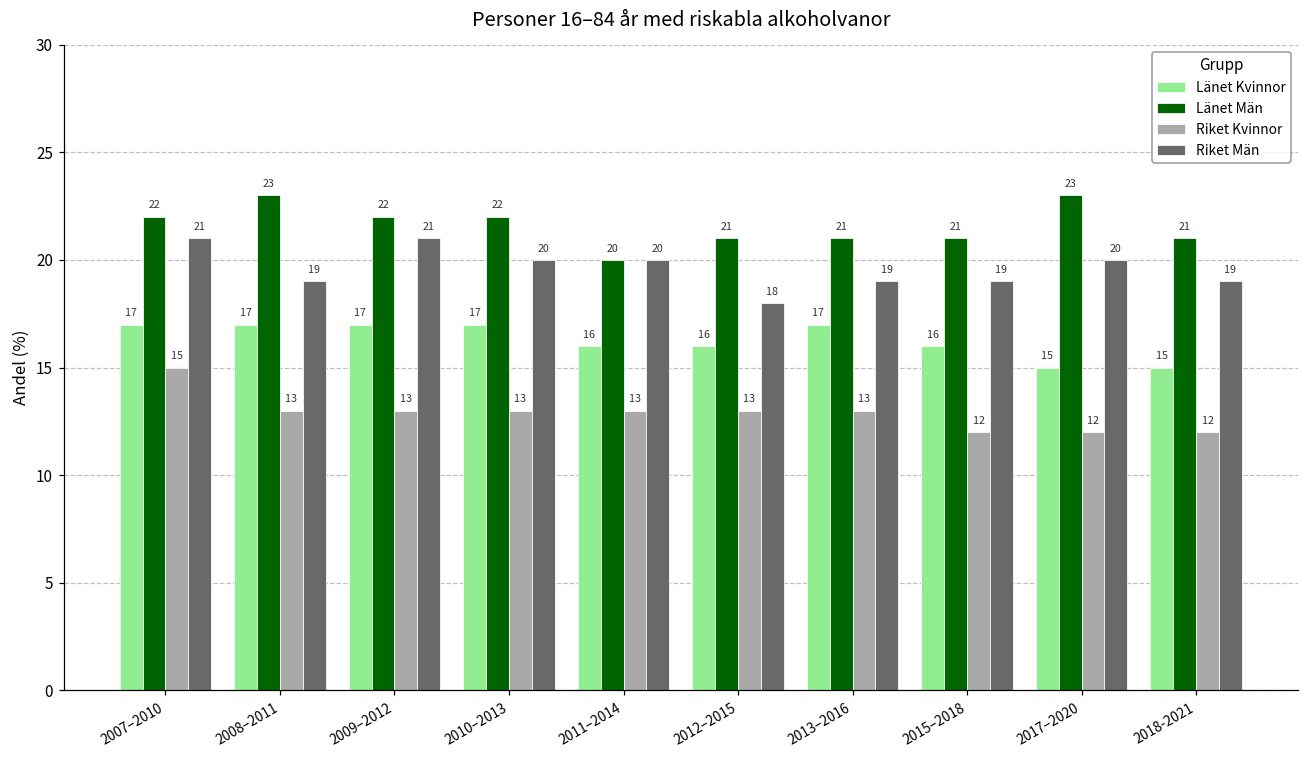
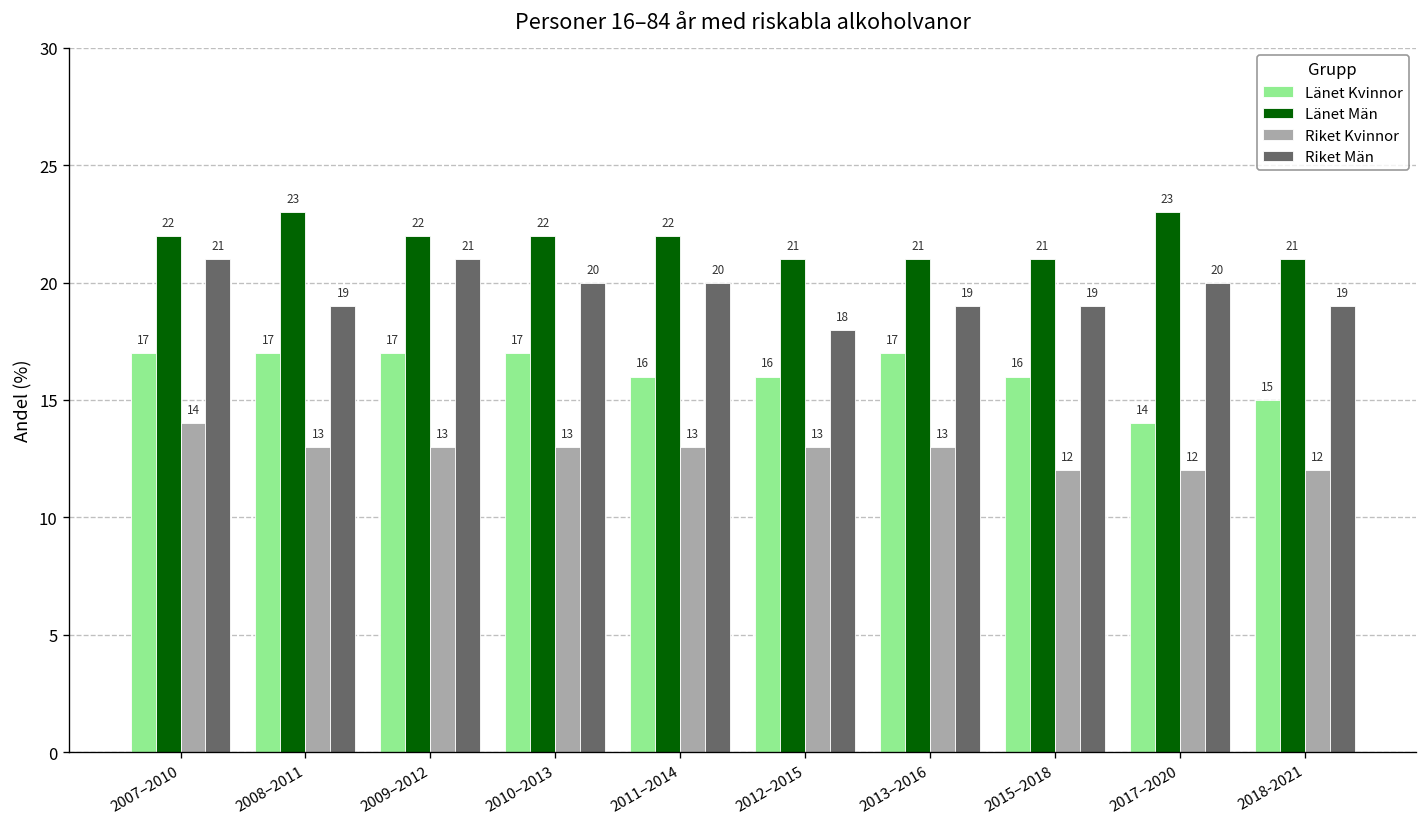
  {
    "Länet Kvinnor": {
      "2007–2010": 17,
      "2008–2011": 17,
      "2009–2012": 17,
      "2010–2013": 17,
      "2011–2014": 16,
      "2012–2015": 16,
      "2013–2016": 17,
      "2015–2018": 16,
-     "2017–2020": 15,
+     "2017–2020": 14,
      "2018-2021": 15
    },
    "Länet Män": {
      "2007–2010": 22,
      "2008–2011": 23,
      "2009–2012": 22,
      "2010–2013": 22,
-     "2011–2014": 20,
+     "2011–2014": 22,
      "2012–2015": 21,
      "2013–2016": 21,
      "2015–2018": 21,
      "2017–2020": 23,
      "2018-2021": 21
    },
    "Riket Kvinnor": {
-     "2007–2010": 15,
+     "2007–2010": 14,
      "2008–2011": 13,
      "2009–2012": 13,
      "2010–2013": 13,
      "2011–2014": 13,
      "2012–2015": 13,
      "2013–2016": 13,
      "2015–2018": 12,
      "2017–2020": 12,
      "2018-2021": 12
    },
    "Riket Män": {
      "2007–2010": 21,
      "2008–2011": 19,
      "2009–2012": 21,
      "2010–2013": 20,
      "2011–2014": 20,
      "2012–2015": 18,
      "2013–2016": 19,
      "2015–2018": 19,
      "2017–2020": 20,
      "2018-2021": 19
    }
  }
